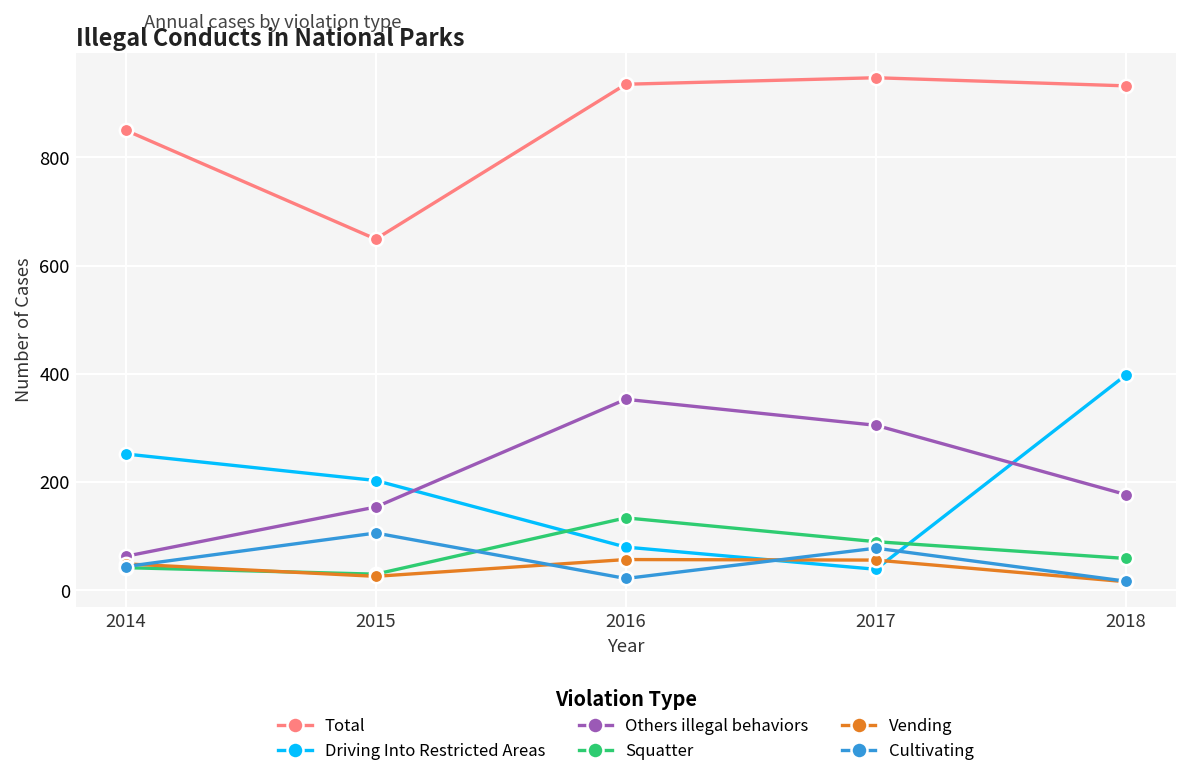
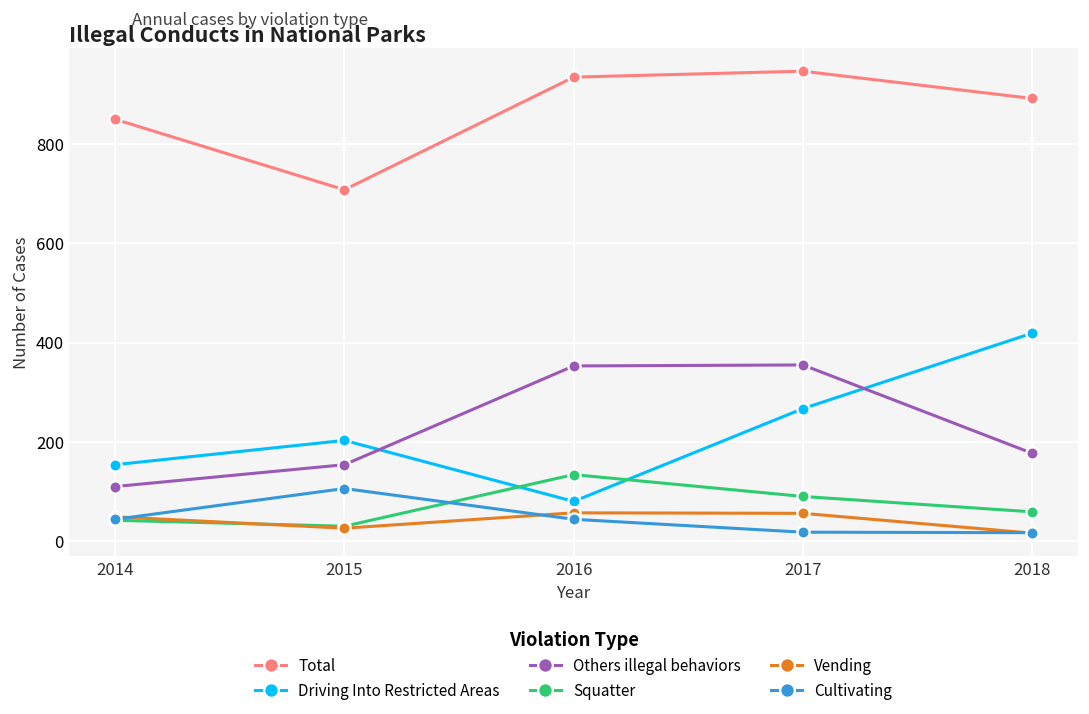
  {
    "Total": {
      "2014": 850,
-     "2015": 650,
+     "2015": 710,
      "2016": 940,
      "2017": 950,
-     "2018": 930
+     "2018": 890
    },
    "Driving Into Restricted Areas": {
-     "2014": 250,
+     "2014": 150,
      "2015": 200,
      "2016": 80,
-     "2017": 40,
-     "2018": 400
+     "2017": 270,
+     "2018": 420
    },
    "Others illegal behaviors": {
-     "2014": 60,
+     "2014": 110,
      "2015": 150,
      "2016": 350,
-     "2017": 310,
+     "2017": 360,
      "2018": 180
    },
    "Squatter": {
      "2016": 130,
      "2017": 90,
      "2018": 60
    },
    "Vending": {
      "2016": 60,
      "2017": 60
    },
    "Cultivating": {
      "2015": 110,
-     "2016": 20,
-     "2017": 80
+     "2016": 40,
+     "2017": 20
    }
  }
